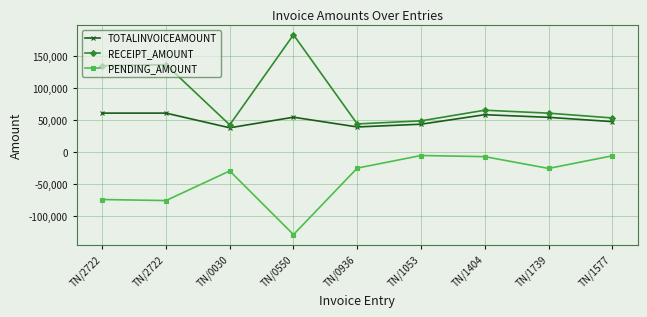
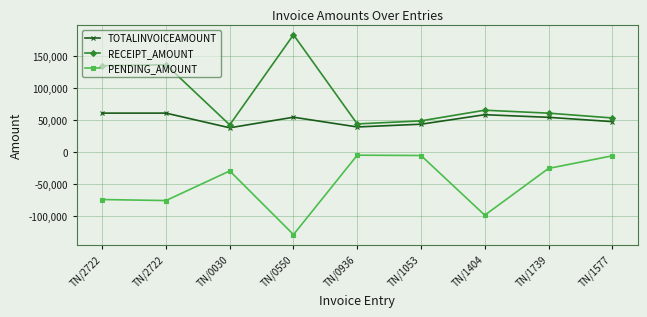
  {
    "PENDING_AMOUNT": {
      "TN/0030": "-30,000",
      "TN/0550": "-130,000",
-     "TN/0936": "-20,000",
+     "TN/0936": "0",
      "TN/1053": "-10,000",
-     "TN/1404": "-10,000",
+     "TN/1404": "-100,000",
      "TN/1739": "-30,000",
      "TN/1577": "-10,000"
    }
  }
